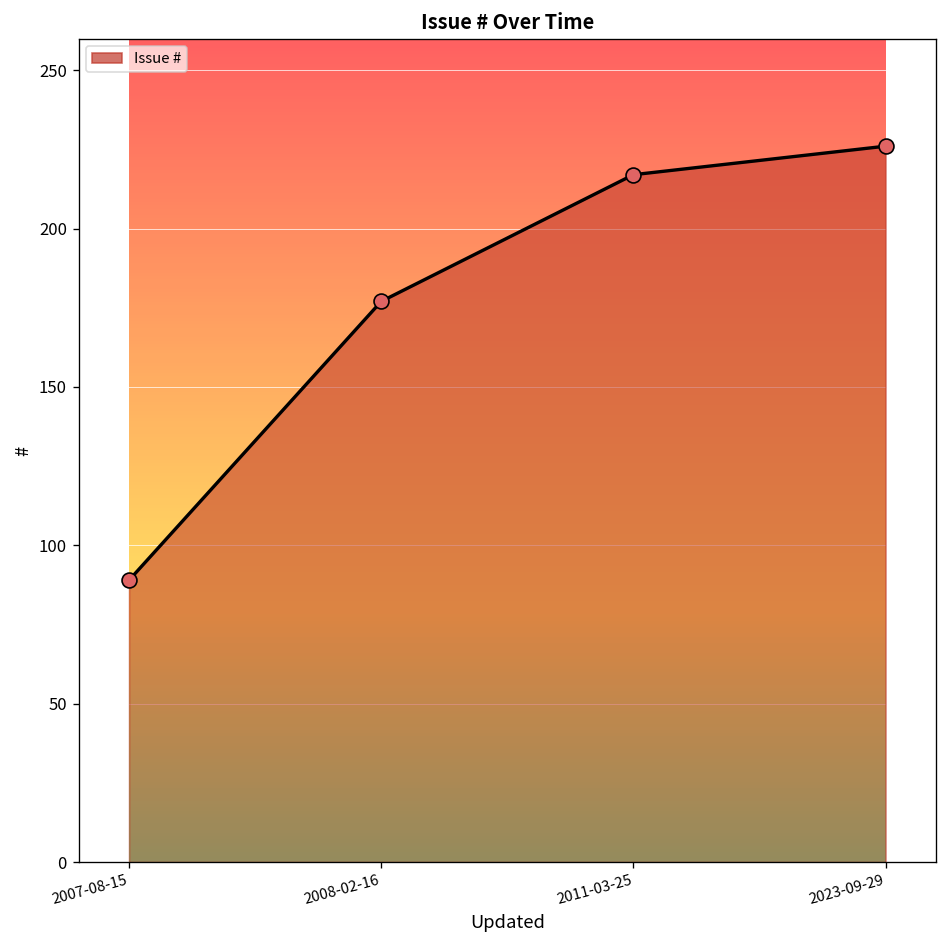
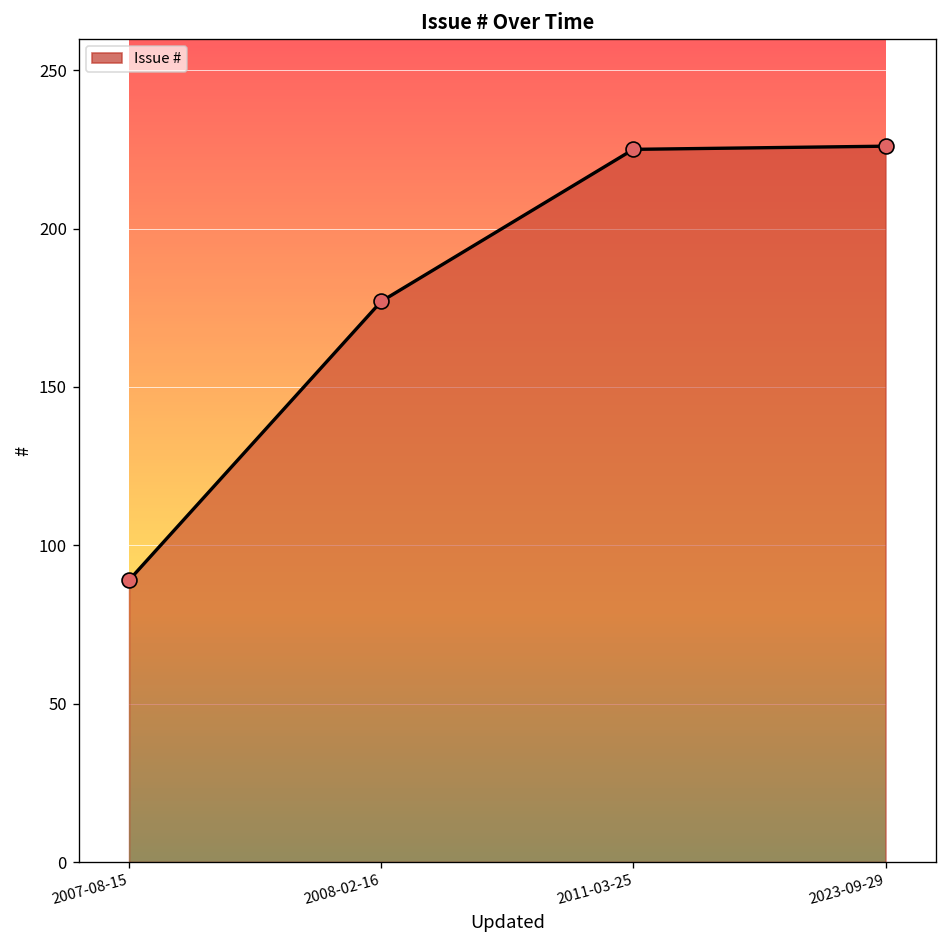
  {
    "2007-08-15": 89,
    "2008-02-16": 177,
-   "2011-03-25": 217,
+   "2011-03-25": 225,
    "2023-09-29": 226
  }
